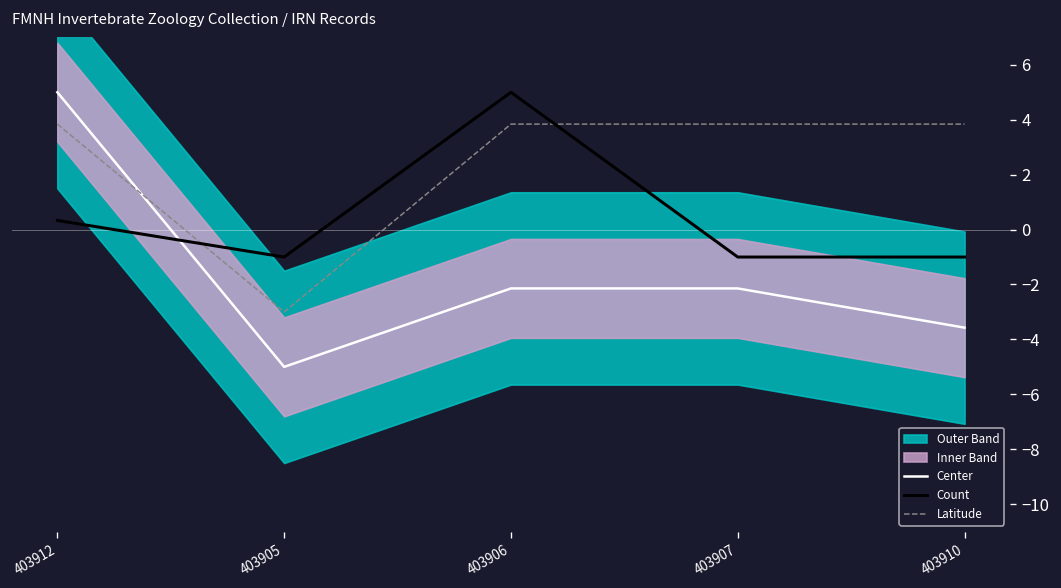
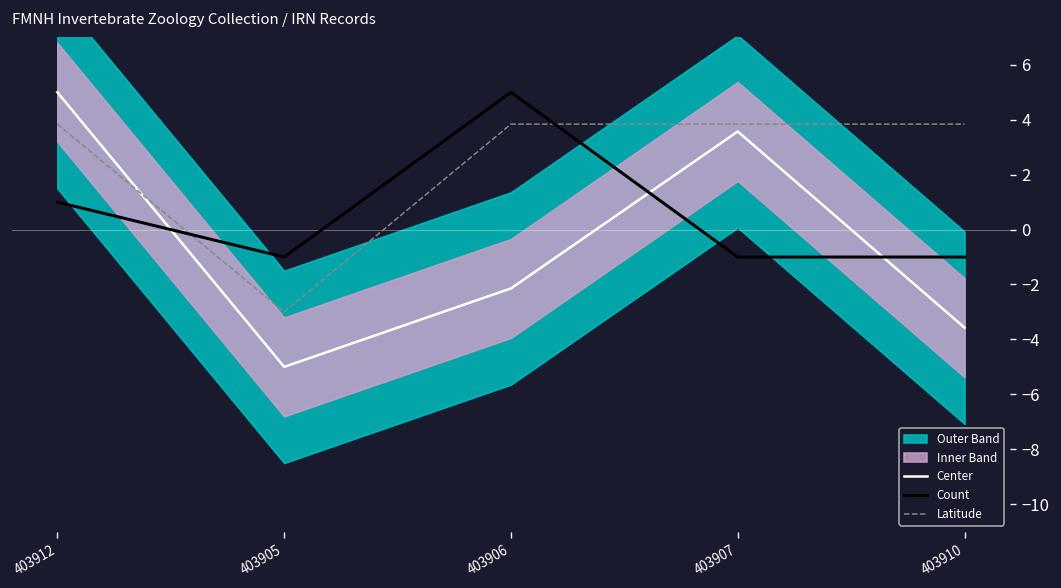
  {
    "Center": {
      "403912": 5.0,
      "403905": -5.0,
      "403906": -2.1,
-     "403907": -2.1,
+     "403907": 3.6,
      "403910": -3.6
    },
    "Count": {
-     "403912": 0.3,
+     "403912": 1.0,
      "403905": -1.0,
      "403906": 5.0,
      "403907": -1.0,
      "403910": -1.0
    },
    "Latitude": {
      "403912": 3.8,
      "403905": -3.0,
      "403906": 3.8,
      "403907": 3.8,
      "403910": 3.8
    }
  }
